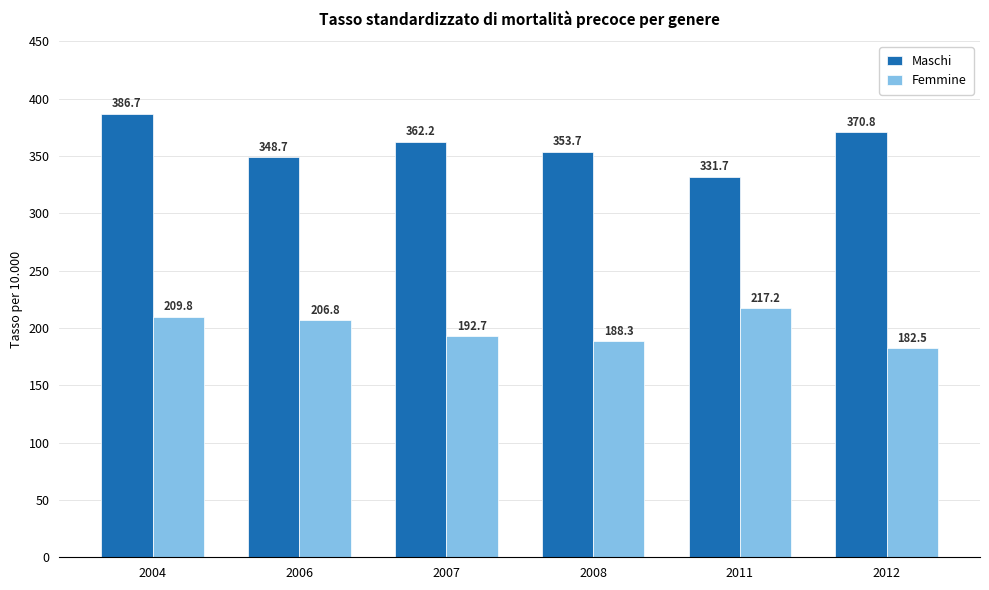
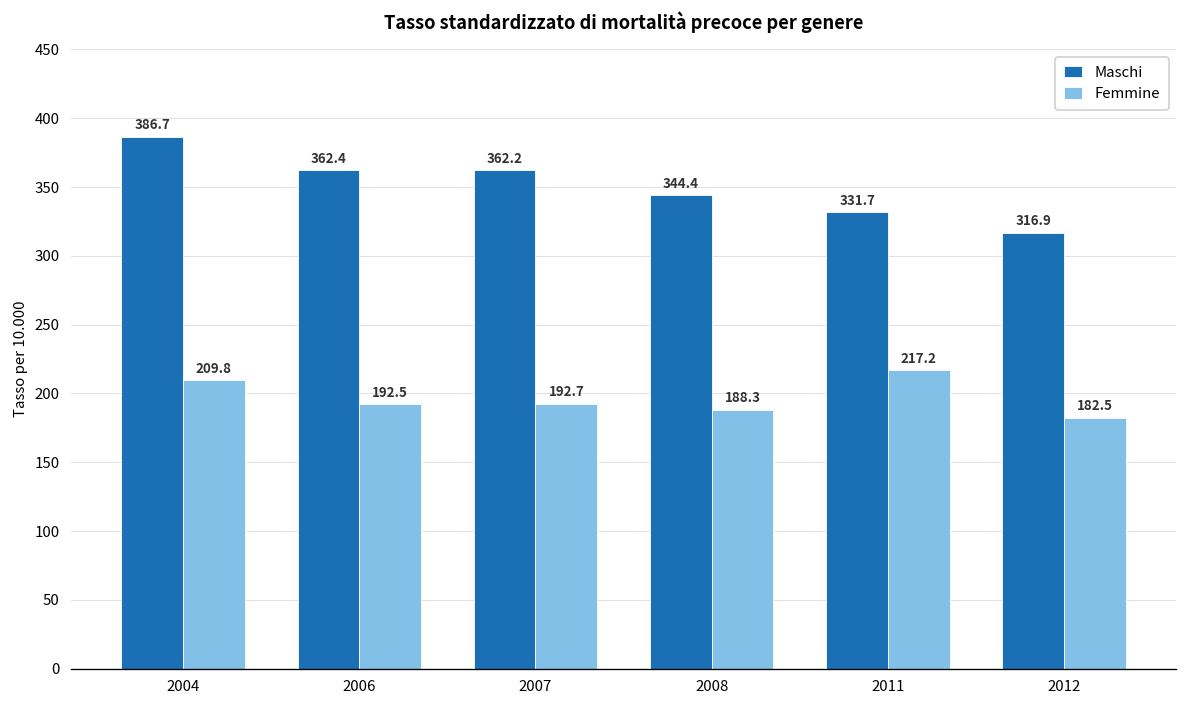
  {
    "Maschi": {
      "2004": 386.7,
-     "2006": 348.7,
+     "2006": 362.4,
      "2007": 362.2,
-     "2008": 353.7,
+     "2008": 344.4,
      "2011": 331.7,
-     "2012": 370.8
+     "2012": 316.9
    },
    "Femmine": {
      "2004": 209.8,
-     "2006": 206.8,
+     "2006": 192.5,
      "2007": 192.7,
      "2008": 188.3,
      "2011": 217.2,
      "2012": 182.5
    }
  }
